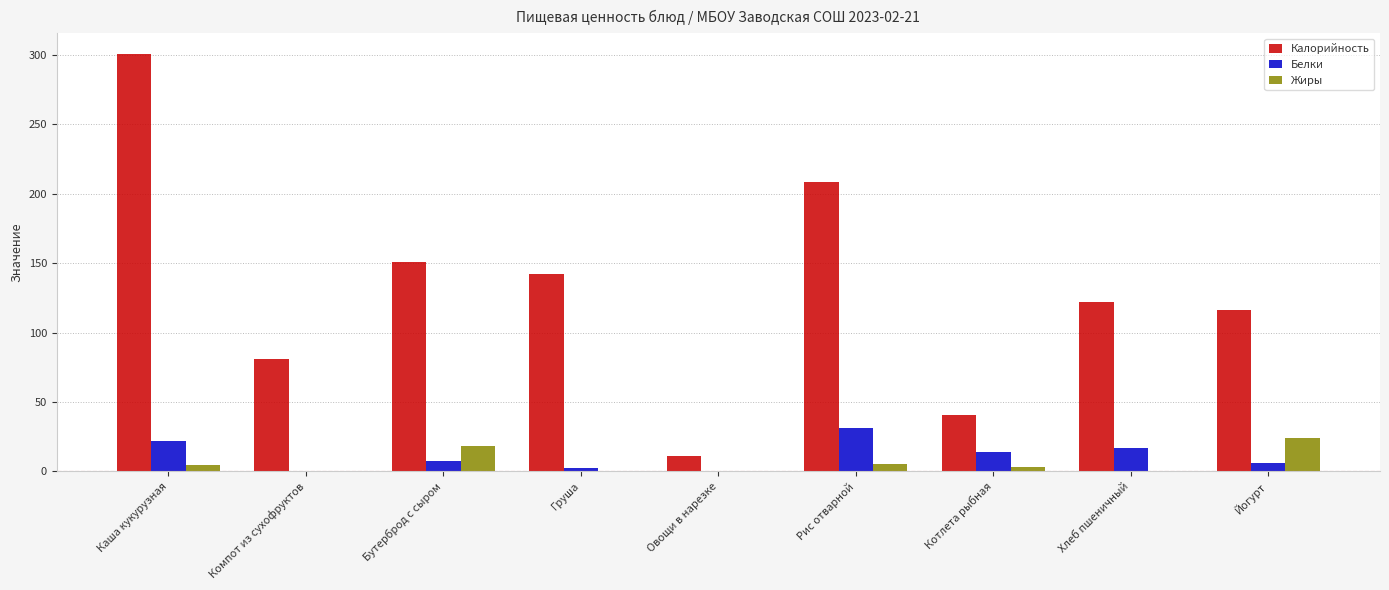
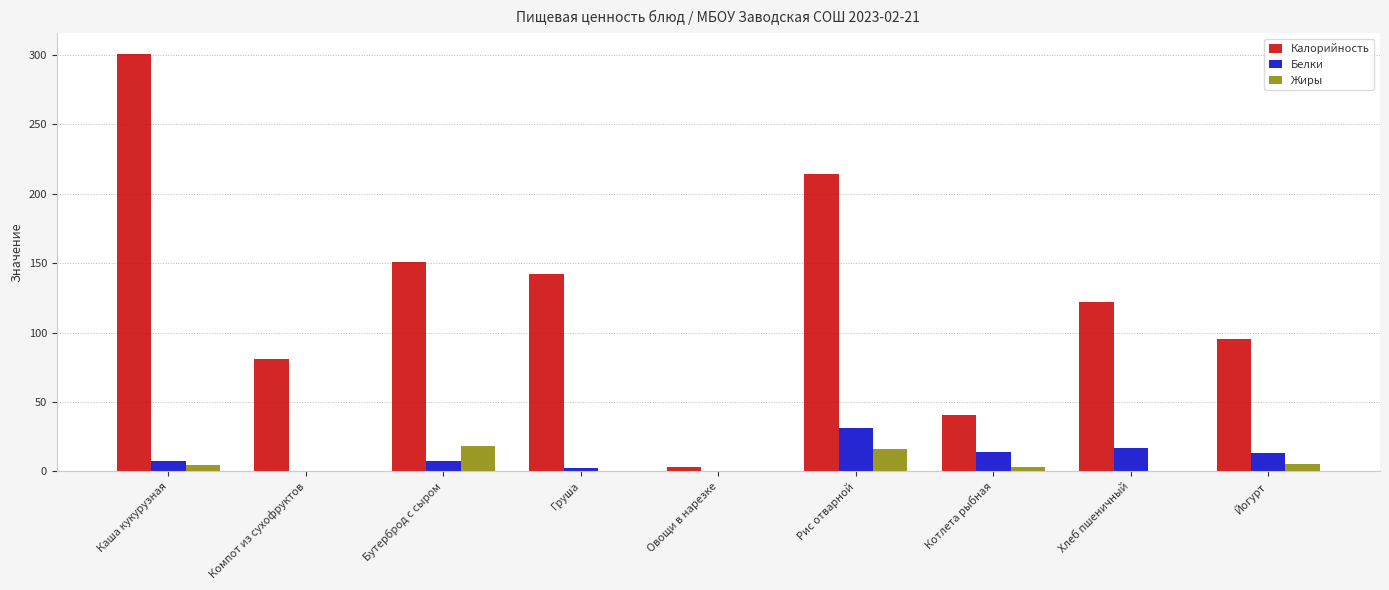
  {
    "Калорийность": {
      "Каша кукурузная": 301,
      "Компот из сухофруктов": 81,
      "Бутерброд с сыром": 151,
      "Груша": 142,
-     "Овощи в нарезке": 11,
-     "Рис отварной": 209,
+     "Овощи в нарезке": 3,
+     "Рис отварной": 215,
      "Котлета рыбная": 41,
      "Хлеб пшеничный": 122,
-     "Йогурт": 116
+     "Йогурт": 95
    },
    "Белки": {
-     "Каша кукурузная": 22,
+     "Каша кукурузная": 7,
      "Компот из сухофруктов": 0,
      "Бутерброд с сыром": 7,
      "Груша": 2,
      "Овощи в нарезке": 0,
      "Рис отварной": 31,
      "Котлета рыбная": 14,
      "Хлеб пшеничный": 17,
-     "Йогурт": 6
+     "Йогурт": 13
    },
    "Жиры": {
      "Каша кукурузная": 5,
      "Компот из сухофруктов": 0,
      "Бутерброд с сыром": 18,
      "Груша": 0,
      "Овощи в нарезке": 0,
-     "Рис отварной": 5,
+     "Рис отварной": 16,
      "Котлета рыбная": 3,
      "Хлеб пшеничный": 0,
-     "Йогурт": 24
+     "Йогурт": 5
    }
  }
